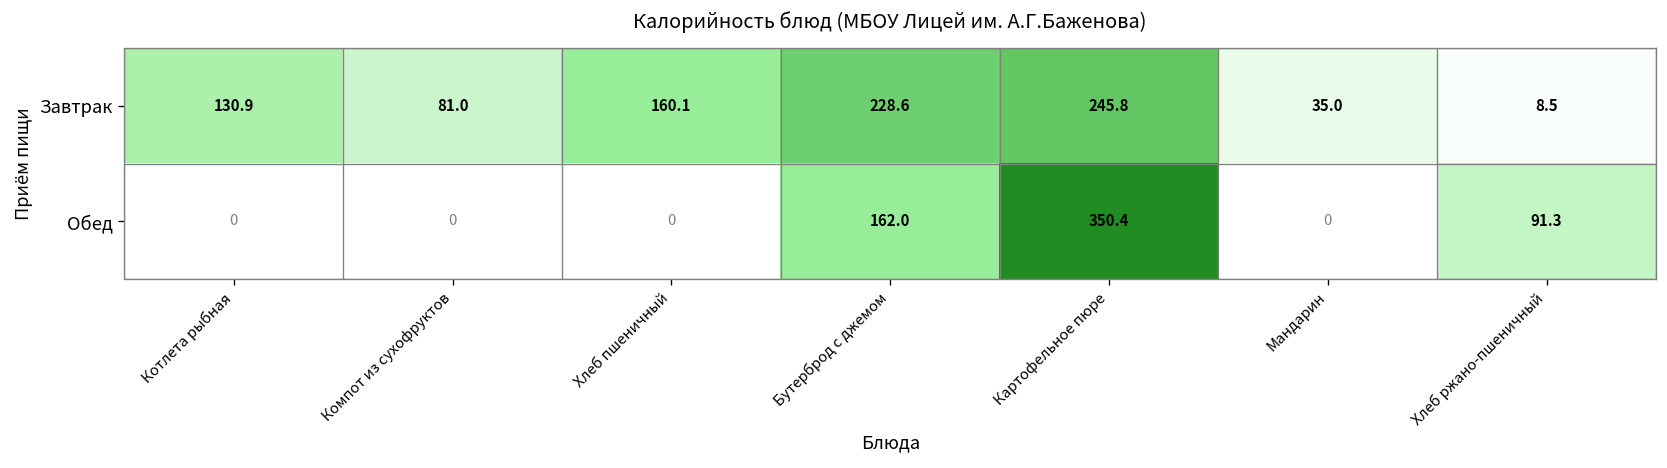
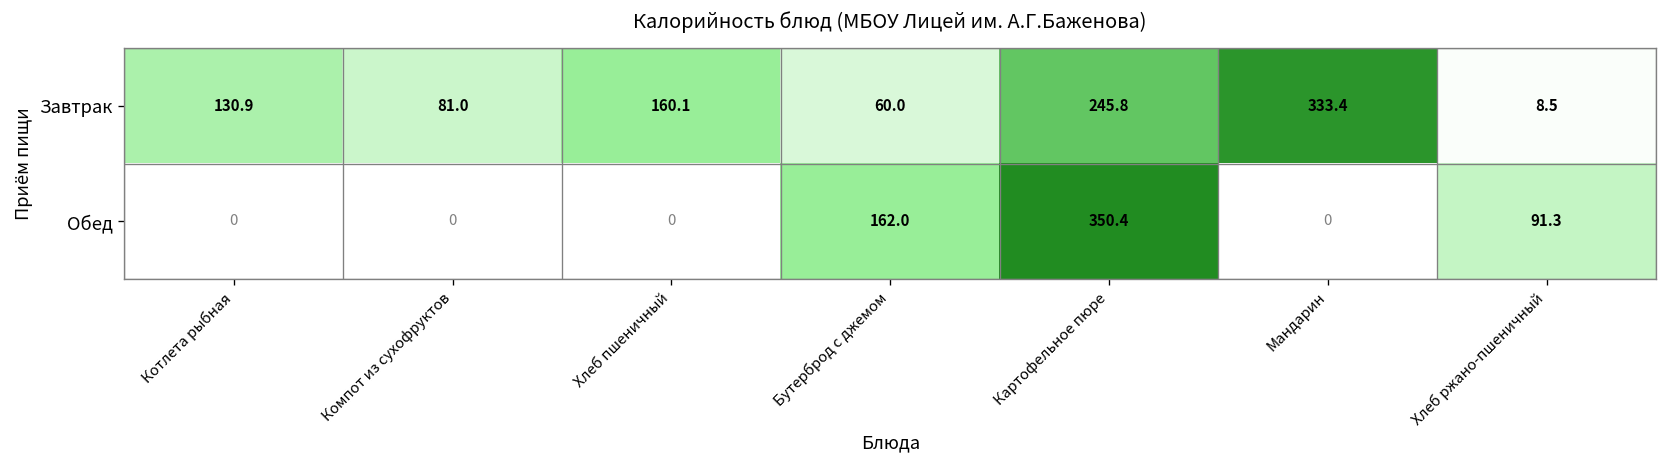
  {
    "Завтрак": {
      "Котлета рыбная": 130.9,
      "Компот из сухофруктов": 81.0,
      "Хлеб пшеничный": 160.1,
-     "Бутерброд с джемом": 228.6,
+     "Бутерброд с джемом": 60.0,
      "Картофельное пюре": 245.8,
-     "Мандарин": 35.0,
+     "Мандарин": 333.4,
      "Хлеб ржано-пшеничный": 8.5
    },
    "Обед": {
      "Бутерброд с джемом": 162.0,
      "Картофельное пюре": 350.4,
      "Хлеб ржано-пшеничный": 91.3
    }
  }
